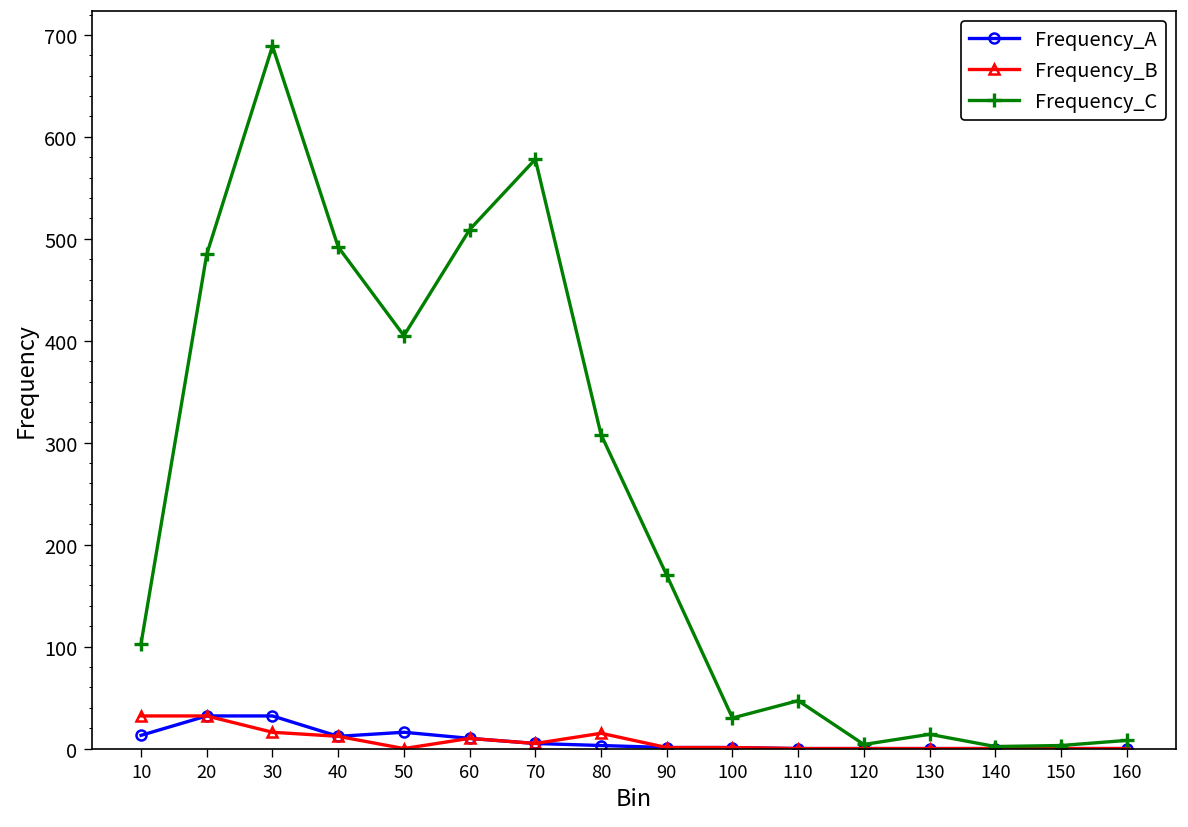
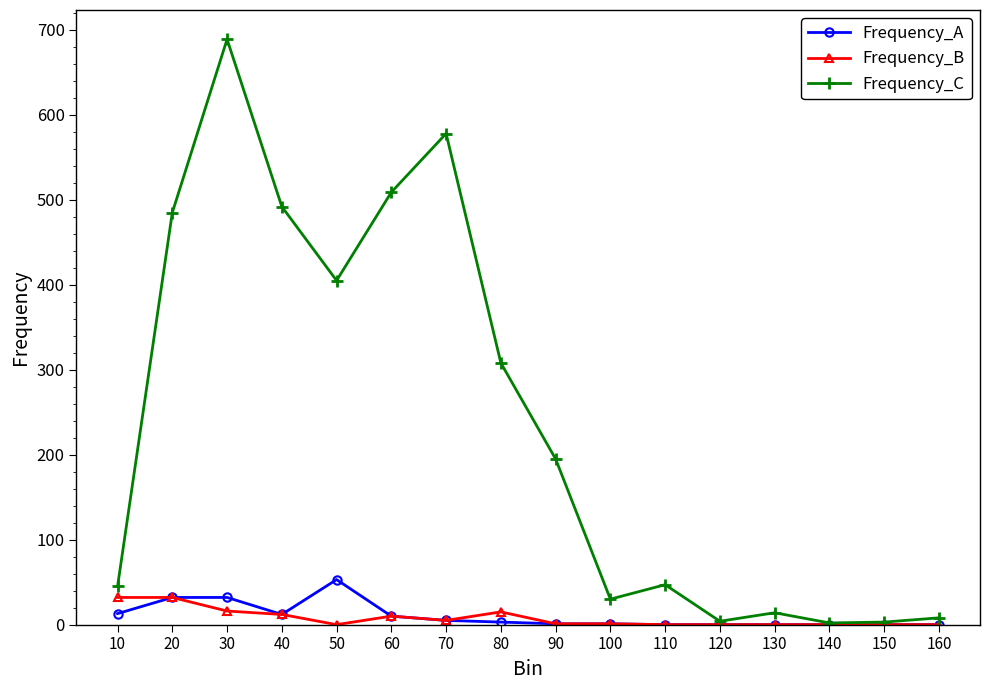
  {
    "Frequency_A": {
      "10": 10,
      "30": 30,
-     "50": 20,
+     "50": 50,
      "80": 0
    },
    "Frequency_B": {
      "10": 30,
      "30": 20,
      "50": 0,
      "80": 20
    },
    "Frequency_C": {
-     "10": 100,
+     "10": 50,
      "20": 490,
      "30": 690,
      "40": 490,
      "50": 410,
      "60": 510,
      "70": 580,
      "80": 310,
-     "90": 170,
+     "90": 200,
      "100": 30,
      "110": 50,
      "120": 0,
      "130": 10,
      "160": 10
    }
  }
